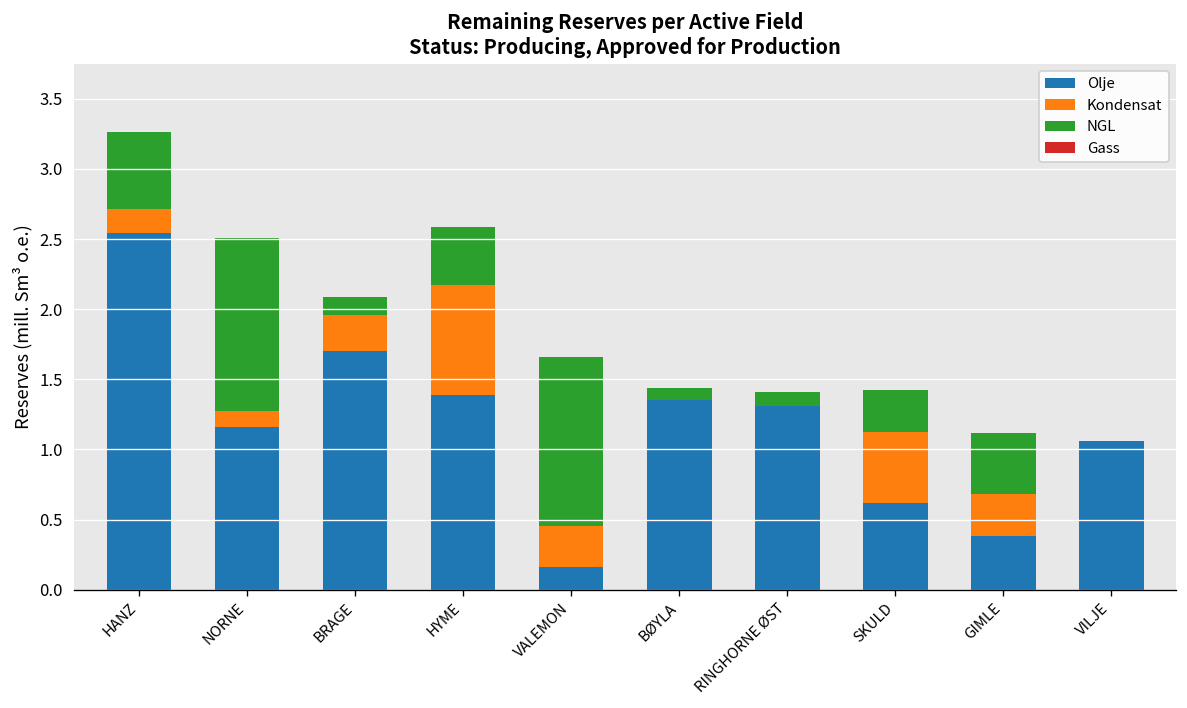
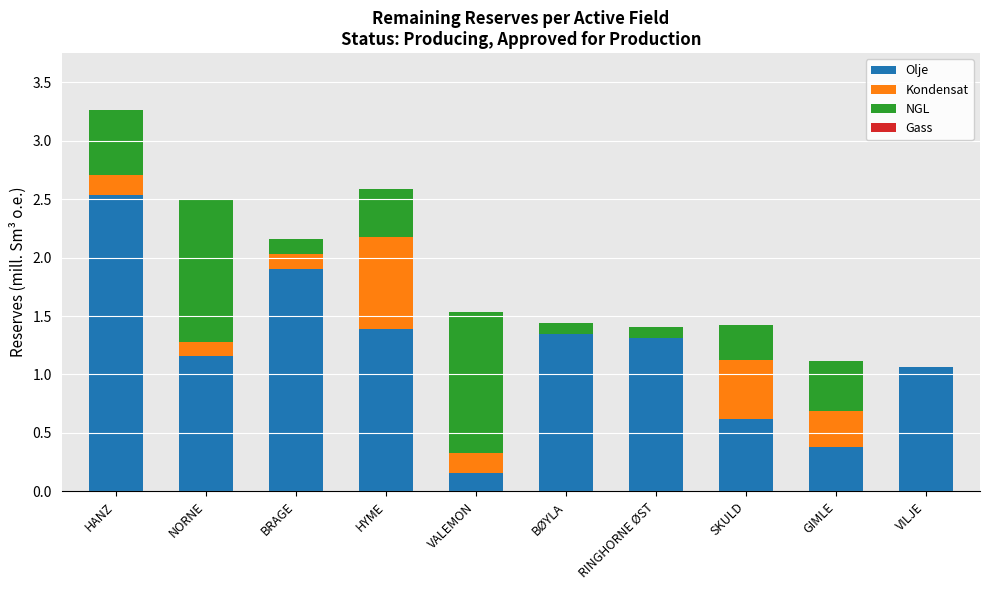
  {
    "Olje": {
      "HANZ": 2.54,
      "NORNE": 1.16,
-     "BRAGE": 1.7,
+     "BRAGE": 1.9,
      "HYME": 1.4,
      "VALEMON": 0.16,
      "BØYLA": 1.35,
      "RINGHORNE ØST": 1.3,
      "SKULD": 0.6,
      "GIMLE": 0.4,
      "VILJE": 1.06
    },
    "Kondensat": {
      "HANZ": 0.17,
      "NORNE": 0.11,
-     "BRAGE": 0.26,
+     "BRAGE": 0.13,
      "HYME": 0.79,
-     "VALEMON": 0.30,
+     "VALEMON": 0.17,
      "BØYLA": 0.00,
      "RINGHORNE ØST": 0.00,
      "SKULD": 0.50,
      "GIMLE": 0.30,
      "VILJE": 0.00
    },
    "Gass": {
      "VILJE": 0.00
    }
  }
